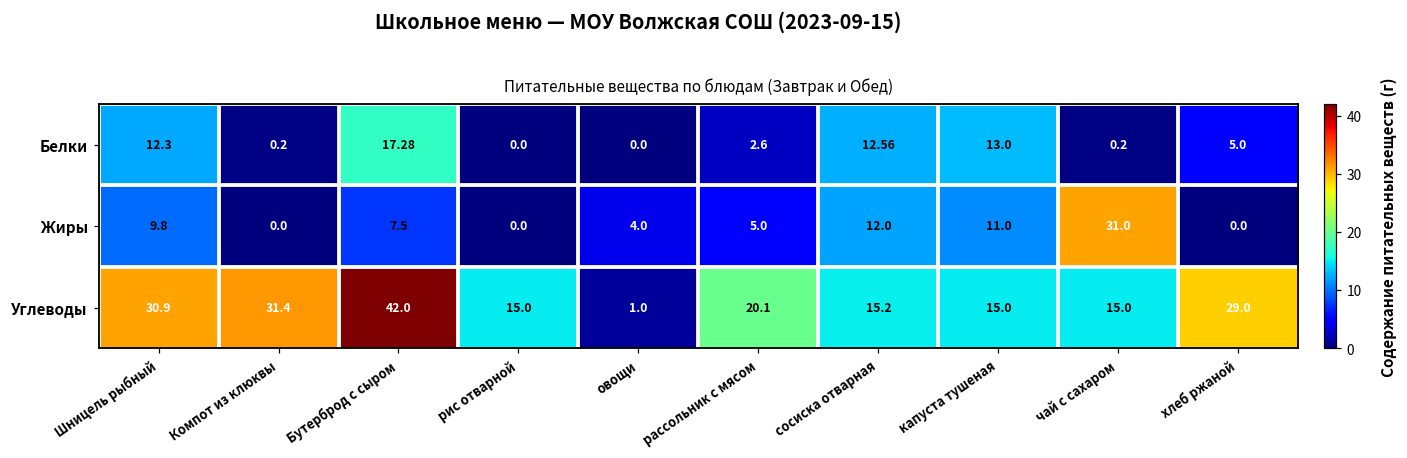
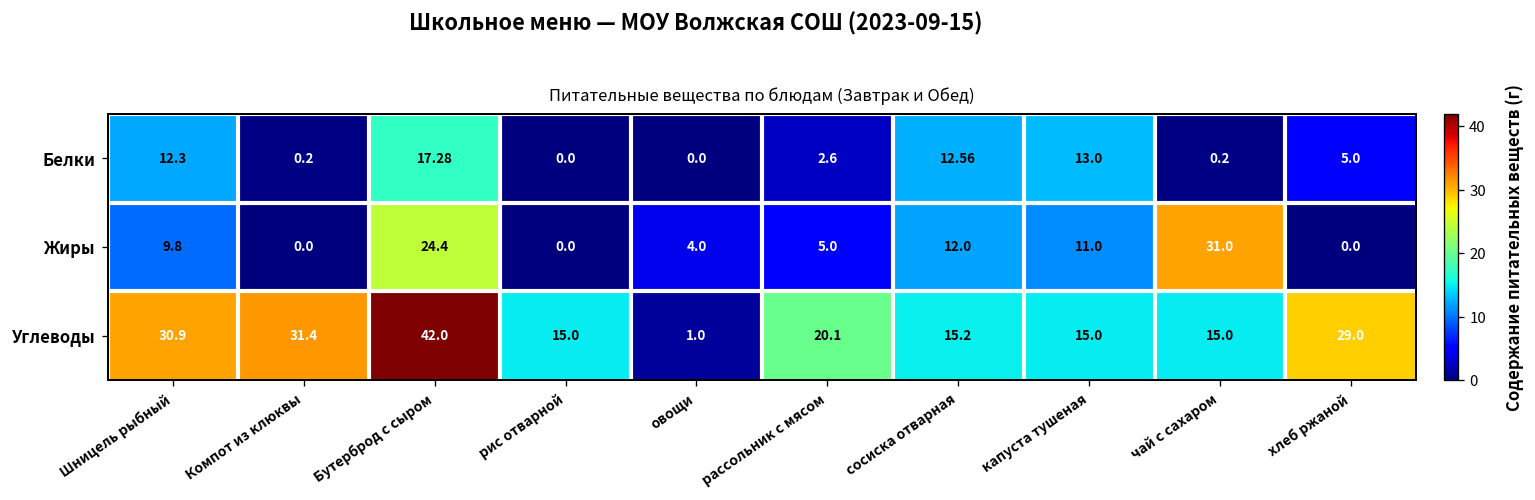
  {
    "Белки": {
      "Шницель рыбный": 12.3,
      "Компот из клюквы": 0.2,
      "Бутерброд с сыром": 17.28,
      "рис отварной": 0.0,
      "овощи": 0.0,
      "рассольник с мясом": 2.6,
      "сосиска отварная": 12.56,
      "капуста тушеная": 13.0,
      "чай с сахаром": 0.2,
      "хлеб ржаной": 5.0
    },
    "Жиры": {
      "Шницель рыбный": 9.8,
      "Компот из клюквы": 0.0,
-     "Бутерброд с сыром": 7.5,
+     "Бутерброд с сыром": 24.4,
      "рис отварной": 0.0,
      "овощи": 4.0,
      "рассольник с мясом": 5.0,
      "сосиска отварная": 12.0,
      "капуста тушеная": 11.0,
      "чай с сахаром": 31.0,
      "хлеб ржаной": 0.0
    },
    "Углеводы": {
      "Шницель рыбный": 30.9,
      "Компот из клюквы": 31.4,
      "Бутерброд с сыром": 42.0,
      "рис отварной": 15.0,
      "овощи": 1.0,
      "рассольник с мясом": 20.1,
      "сосиска отварная": 15.2,
      "капуста тушеная": 15.0,
      "чай с сахаром": 15.0,
      "хлеб ржаной": 29.0
    }
  }
